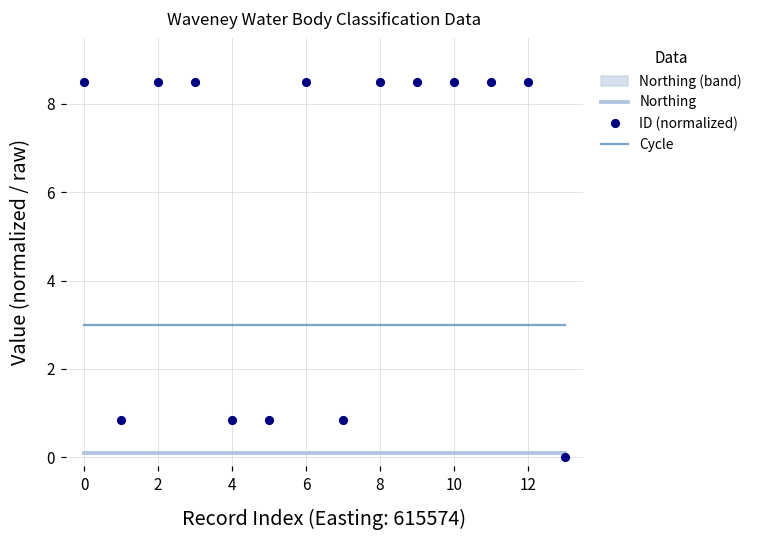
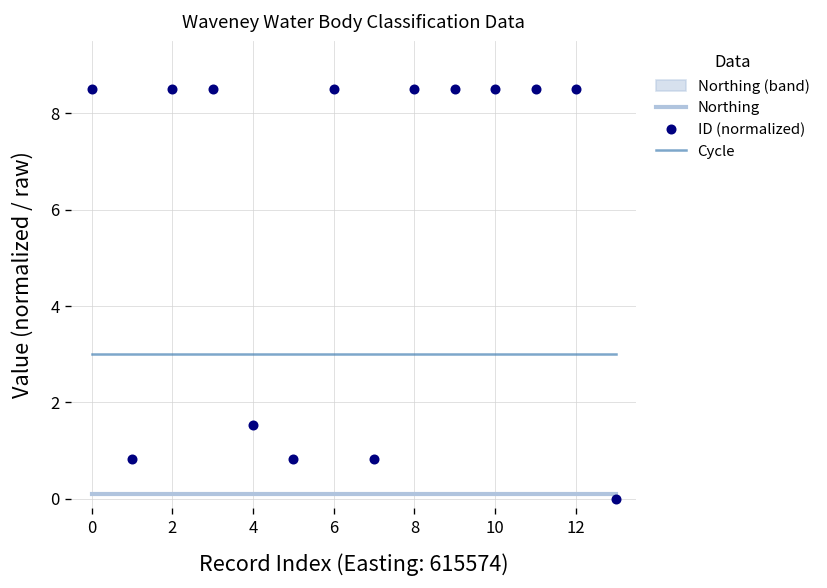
  {
    "ID (normalized)": {
      "0": 8.5,
      "2": 8.5,
-     "4": 0.8,
+     "4": 1.5,
      "6": 8.5,
      "8": 8.5,
      "10": 8.5,
      "12": 8.5
    },
    "Cycle": {
      "0": 3.0,
      "2": 3.0,
      "4": 3.0,
      "6": 3.0,
      "8": 3.0,
      "10": 3.0,
      "12": 3.0
    }
  }
